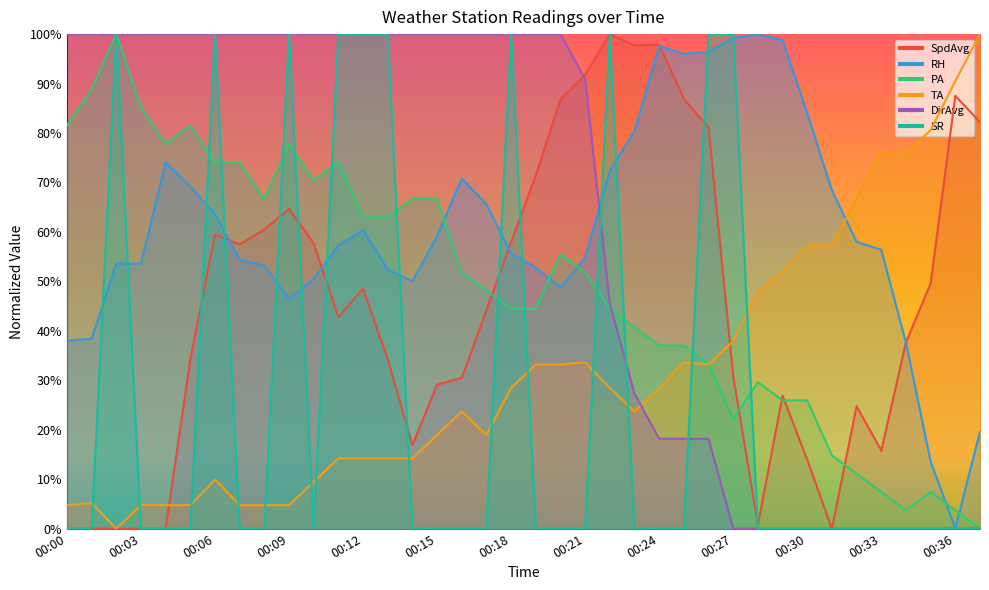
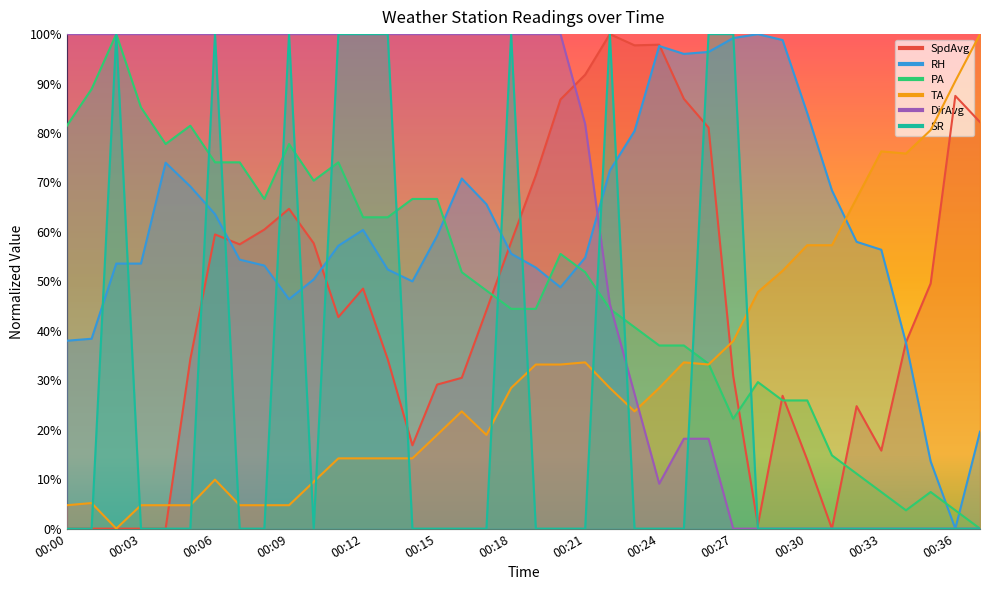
  {
    "DirAvg": {
      "00:00": "100%",
      "00:03": "100%",
      "00:15": "100%",
-     "00:21": "91%",
-     "00:24": "18%",
+     "00:21": "82%",
+     "00:24": "9%",
      "00:27": "0%"
    }
  }
